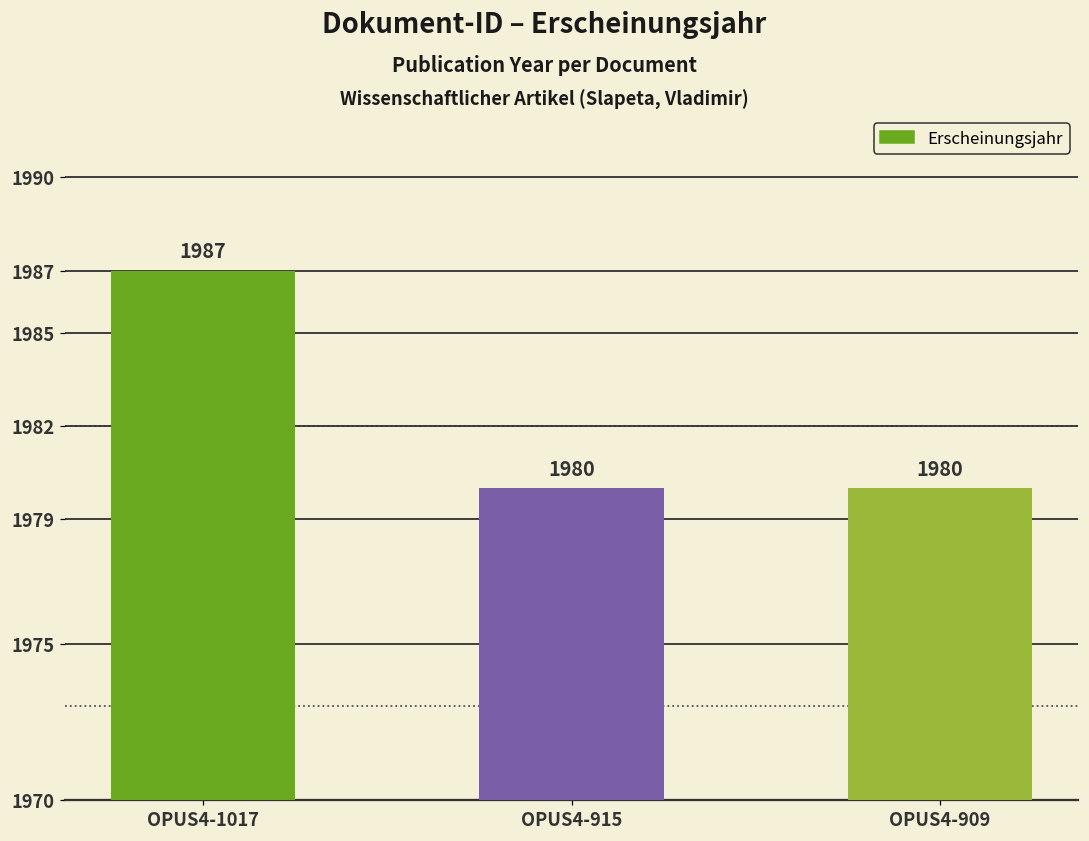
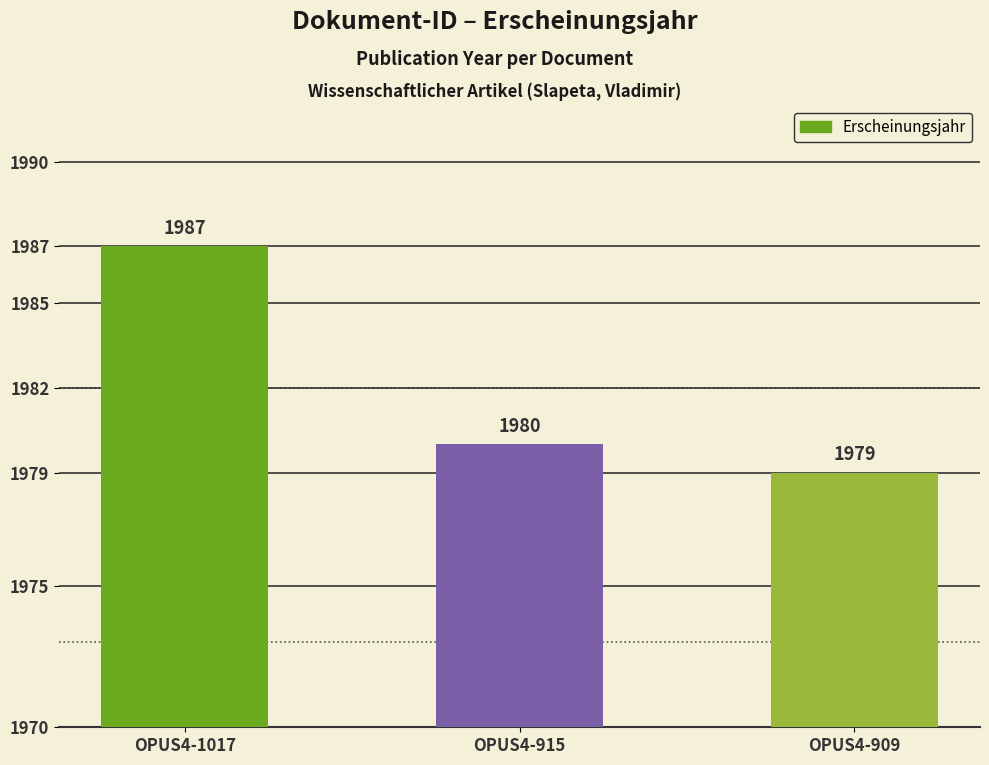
  {
    "OPUS4-1017": 1987,
    "OPUS4-915": 1980,
-   "OPUS4-909": 1980
+   "OPUS4-909": 1979
  }
